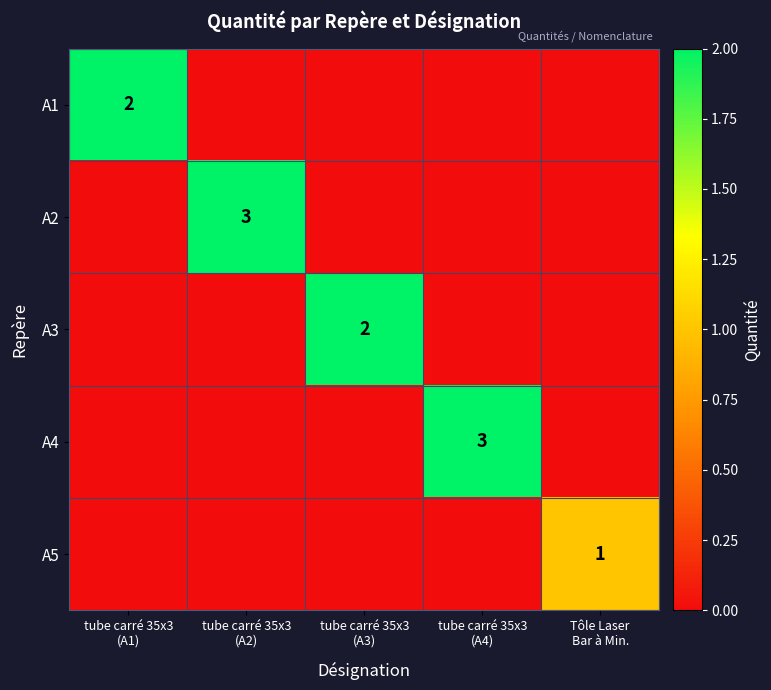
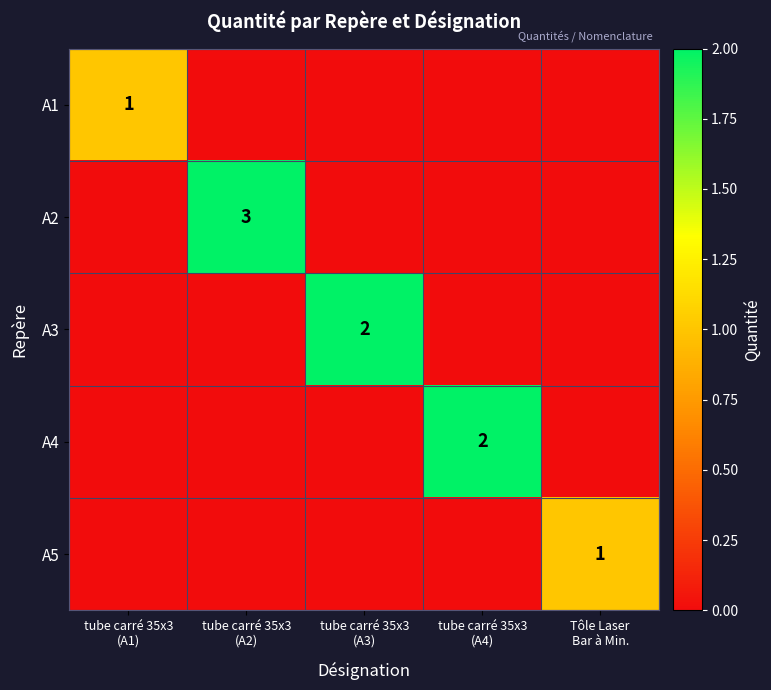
  {
    "A1": {
-     "tube carré 35x3 (A1)": 2
+     "tube carré 35x3 (A1)": 1
    },
    "A2": {
      "tube carré 35x3 (A2)": 3
    },
    "A3": {
      "tube carré 35x3 (A3)": 2
    },
    "A4": {
-     "tube carré 35x3 (A4)": 3
+     "tube carré 35x3 (A4)": 2
    },
    "A5": {
      "Tôle Laser Bar à Min.": 1
    }
  }
